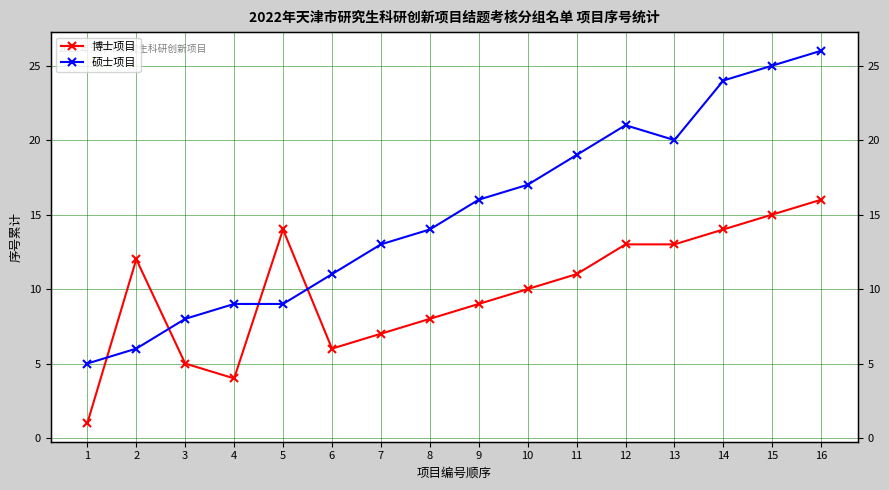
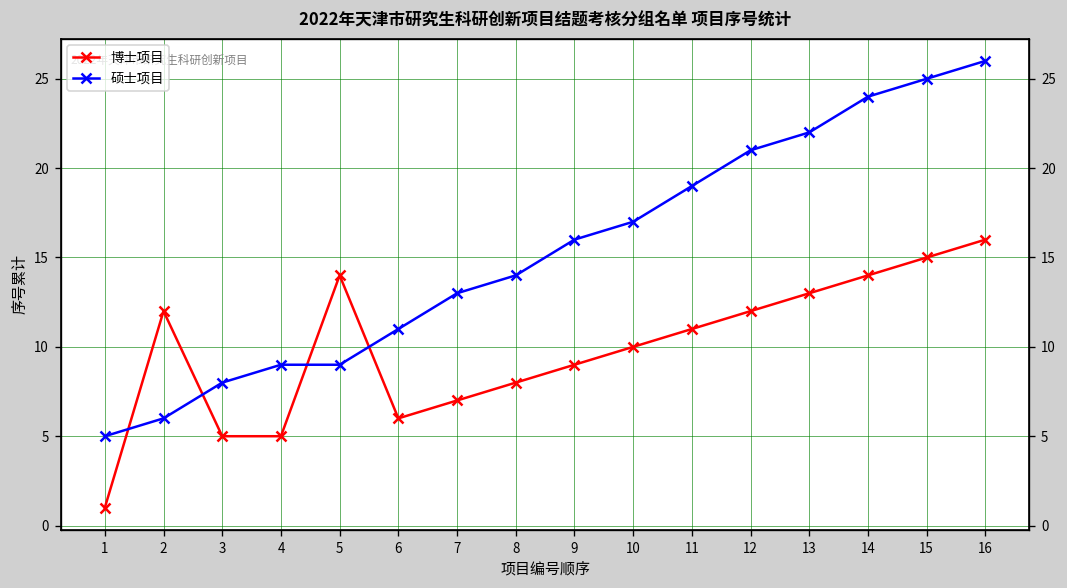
  {
    "博士项目": {
      "1": 1,
      "2": 12,
      "3": 5,
-     "4": 4,
+     "4": 5,
      "5": 14,
      "6": 6,
      "7": 7,
      "8": 8,
      "9": 9,
      "10": 10,
      "11": 11,
-     "12": 13,
+     "12": 12,
      "13": 13,
      "14": 14,
      "15": 15,
      "16": 16
    },
    "硕士项目": {
      "1": 5,
      "2": 6,
      "3": 8,
      "4": 9,
      "5": 9,
      "6": 11,
      "7": 13,
      "8": 14,
      "9": 16,
      "10": 17,
      "11": 19,
      "12": 21,
-     "13": 20,
+     "13": 22,
      "14": 24,
      "15": 25,
      "16": 26
    }
  }
